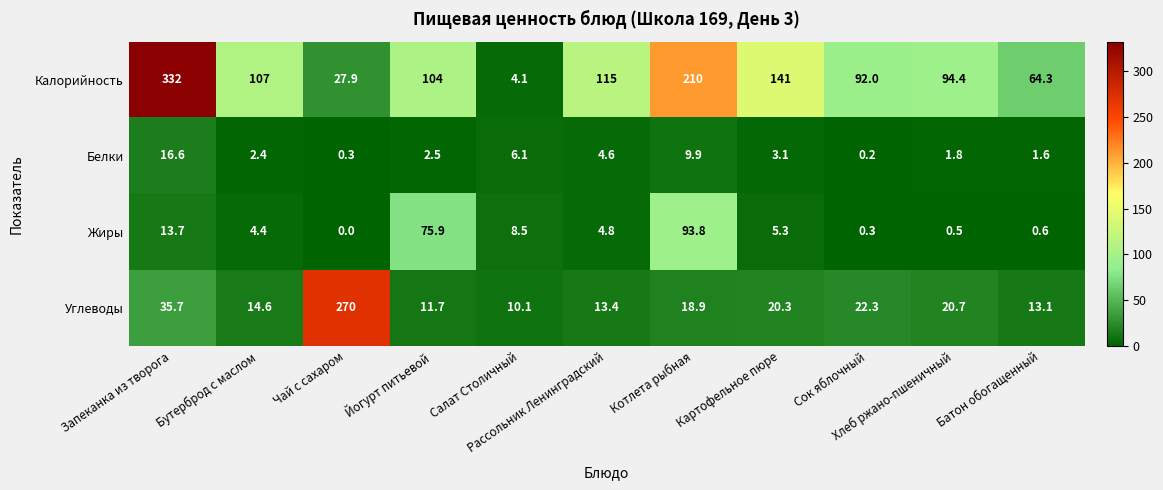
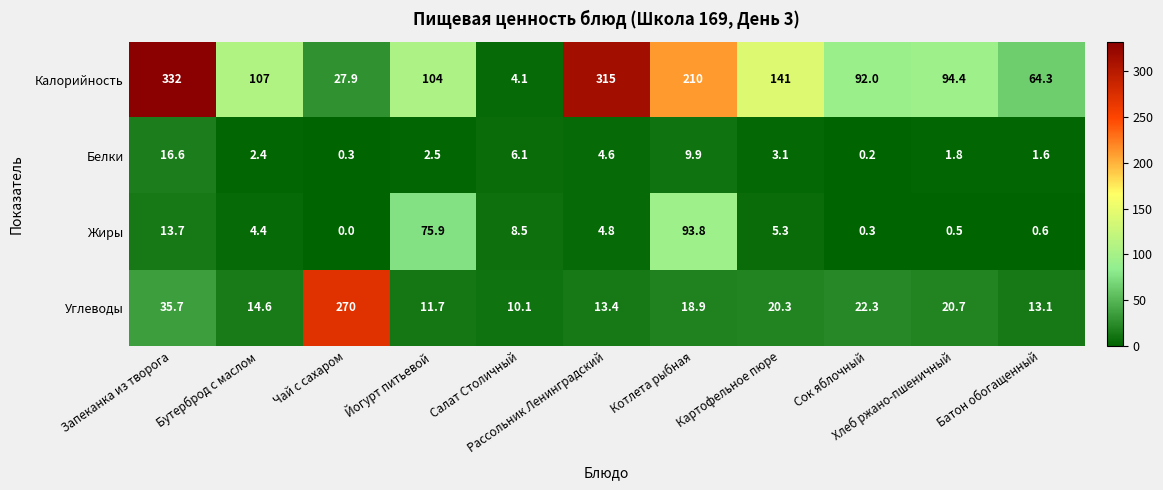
  {
    "Калорийность": {
      "Запеканка из творога": 332,
      "Бутерброд с маслом": 107,
      "Чай с сахаром": 27.9,
      "Йогурт питьевой": 104,
      "Салат Столичный": 4.1,
-     "Рассольник Ленинградский": 115,
+     "Рассольник Ленинградский": 315,
      "Котлета рыбная": 210,
      "Картофельное пюре": 141,
      "Сок яблочный": 92.0,
      "Хлеб ржано-пшеничный": 94.4,
      "Батон обогащенный": 64.3
    },
    "Белки": {
      "Запеканка из творога": 16.6,
      "Бутерброд с маслом": 2.4,
      "Чай с сахаром": 0.3,
      "Йогурт питьевой": 2.5,
      "Салат Столичный": 6.1,
      "Рассольник Ленинградский": 4.6,
      "Котлета рыбная": 9.9,
      "Картофельное пюре": 3.1,
      "Сок яблочный": 0.2,
      "Хлеб ржано-пшеничный": 1.8,
      "Батон обогащенный": 1.6
    },
    "Жиры": {
      "Запеканка из творога": 13.7,
      "Бутерброд с маслом": 4.4,
      "Чай с сахаром": 0.0,
      "Йогурт питьевой": 75.9,
      "Салат Столичный": 8.5,
      "Рассольник Ленинградский": 4.8,
      "Котлета рыбная": 93.8,
      "Картофельное пюре": 5.3,
      "Сок яблочный": 0.3,
      "Хлеб ржано-пшеничный": 0.5,
      "Батон обогащенный": 0.6
    },
    "Углеводы": {
      "Запеканка из творога": 35.7,
      "Бутерброд с маслом": 14.6,
      "Чай с сахаром": 270,
      "Йогурт питьевой": 11.7,
      "Салат Столичный": 10.1,
      "Рассольник Ленинградский": 13.4,
      "Котлета рыбная": 18.9,
      "Картофельное пюре": 20.3,
      "Сок яблочный": 22.3,
      "Хлеб ржано-пшеничный": 20.7,
      "Батон обогащенный": 13.1
    }
  }
